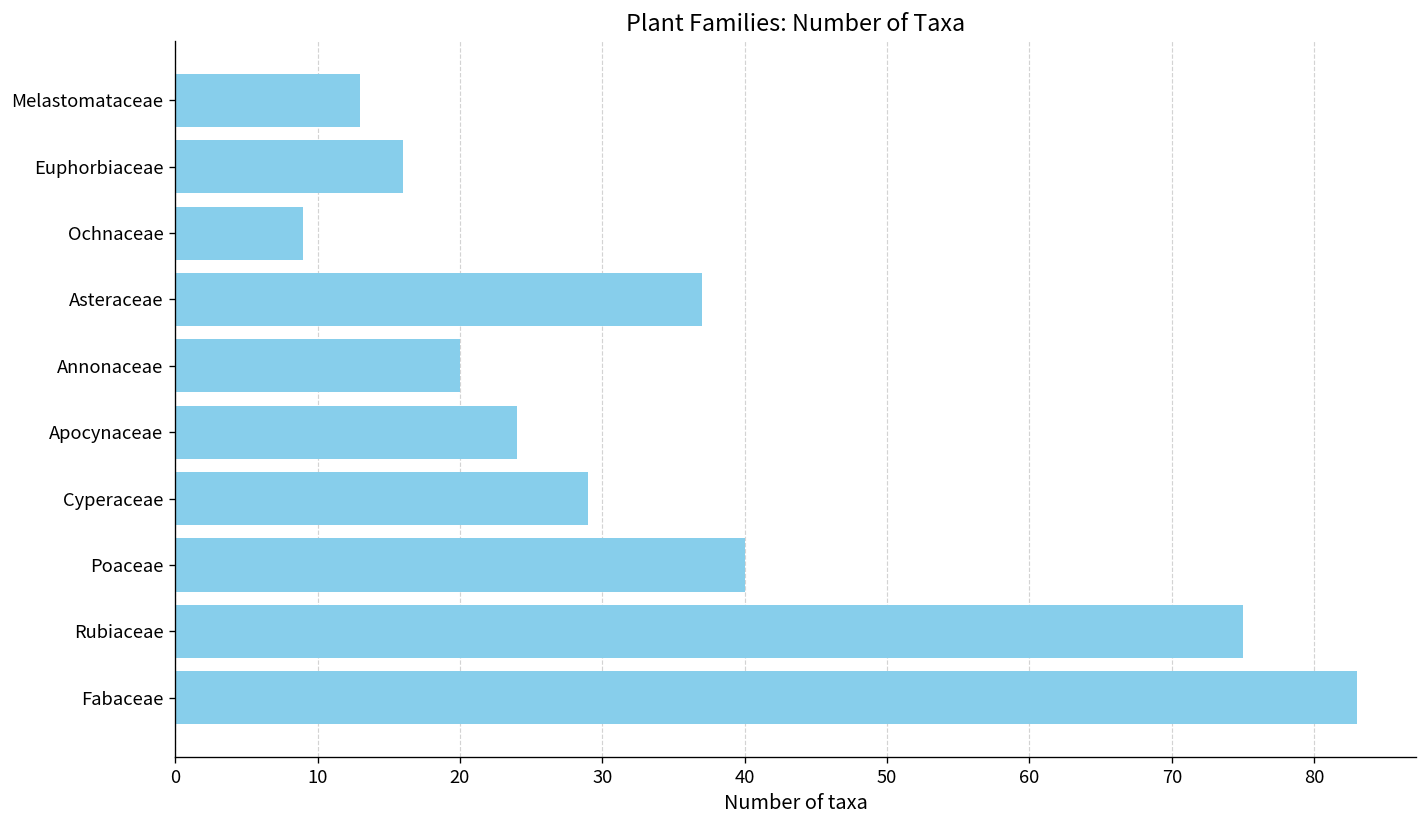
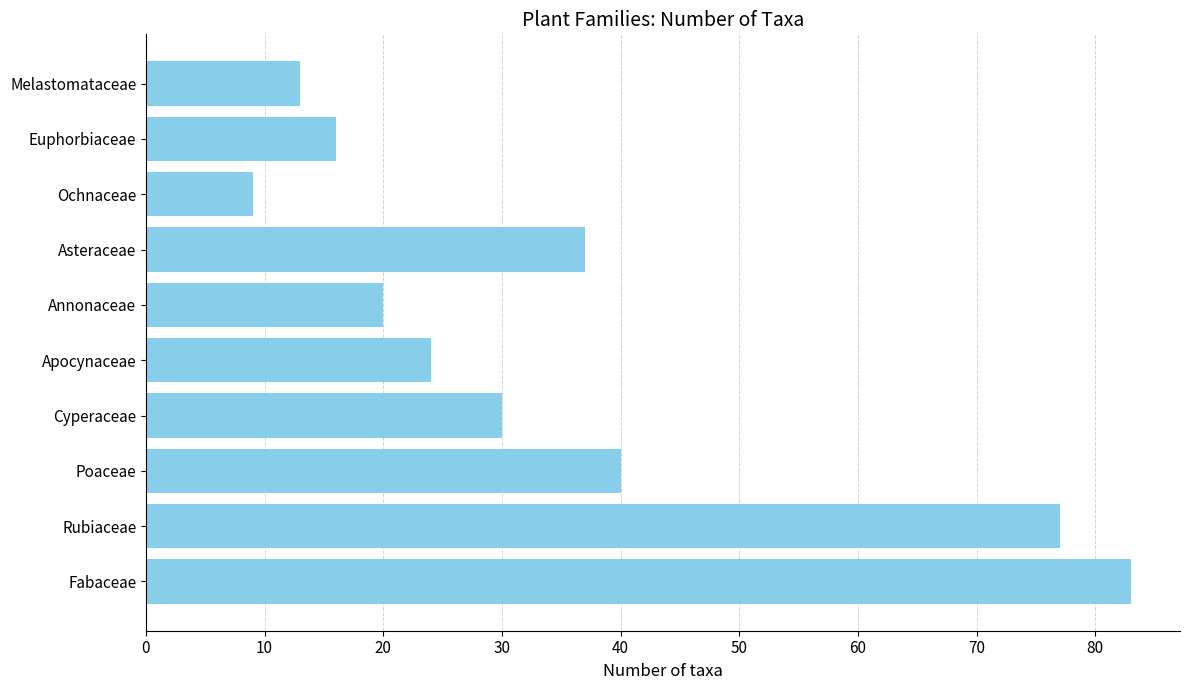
  {
    "Melastomataceae": 13,
    "Euphorbiaceae": 16,
    "Ochnaceae": 9,
    "Asteraceae": 37,
    "Annonaceae": 20,
    "Apocynaceae": 24,
-   "Cyperaceae": 29,
+   "Cyperaceae": 30,
    "Poaceae": 40,
-   "Rubiaceae": 75,
+   "Rubiaceae": 77,
    "Fabaceae": 83
  }
